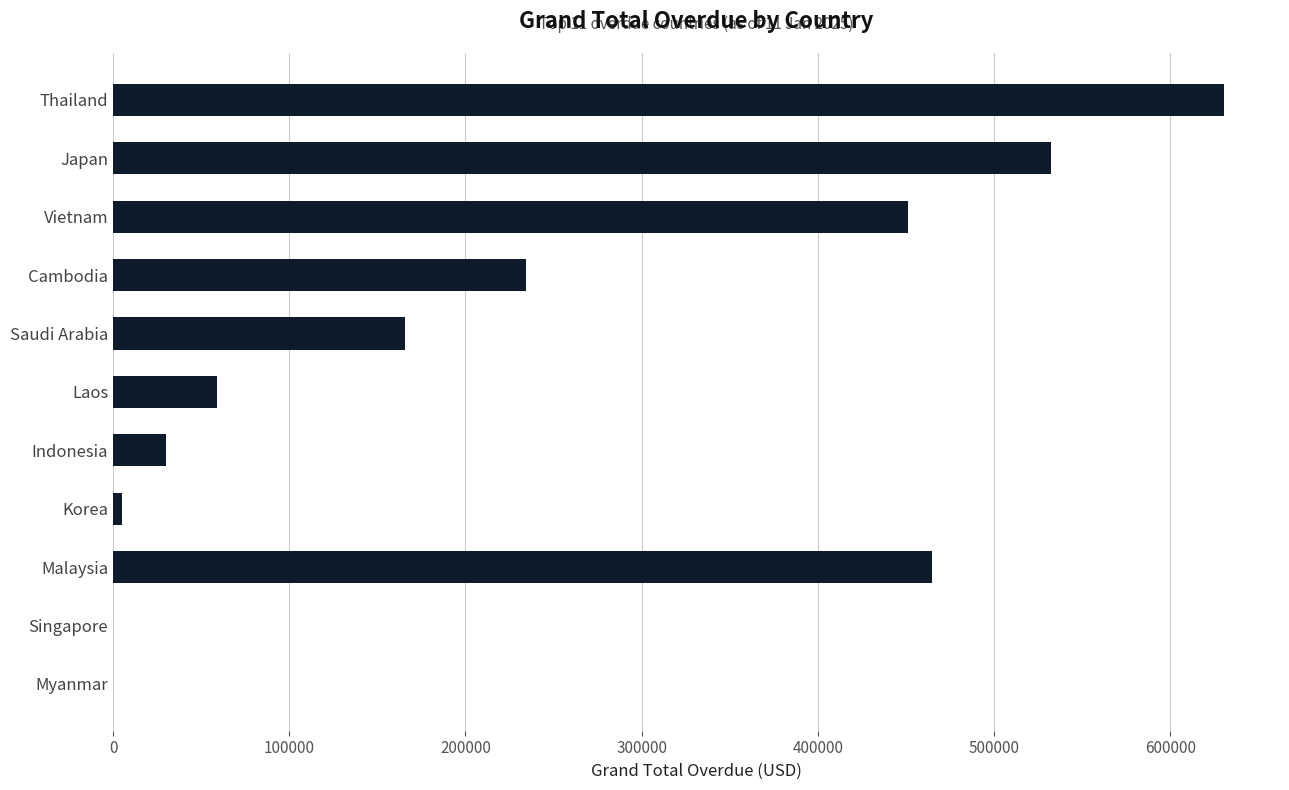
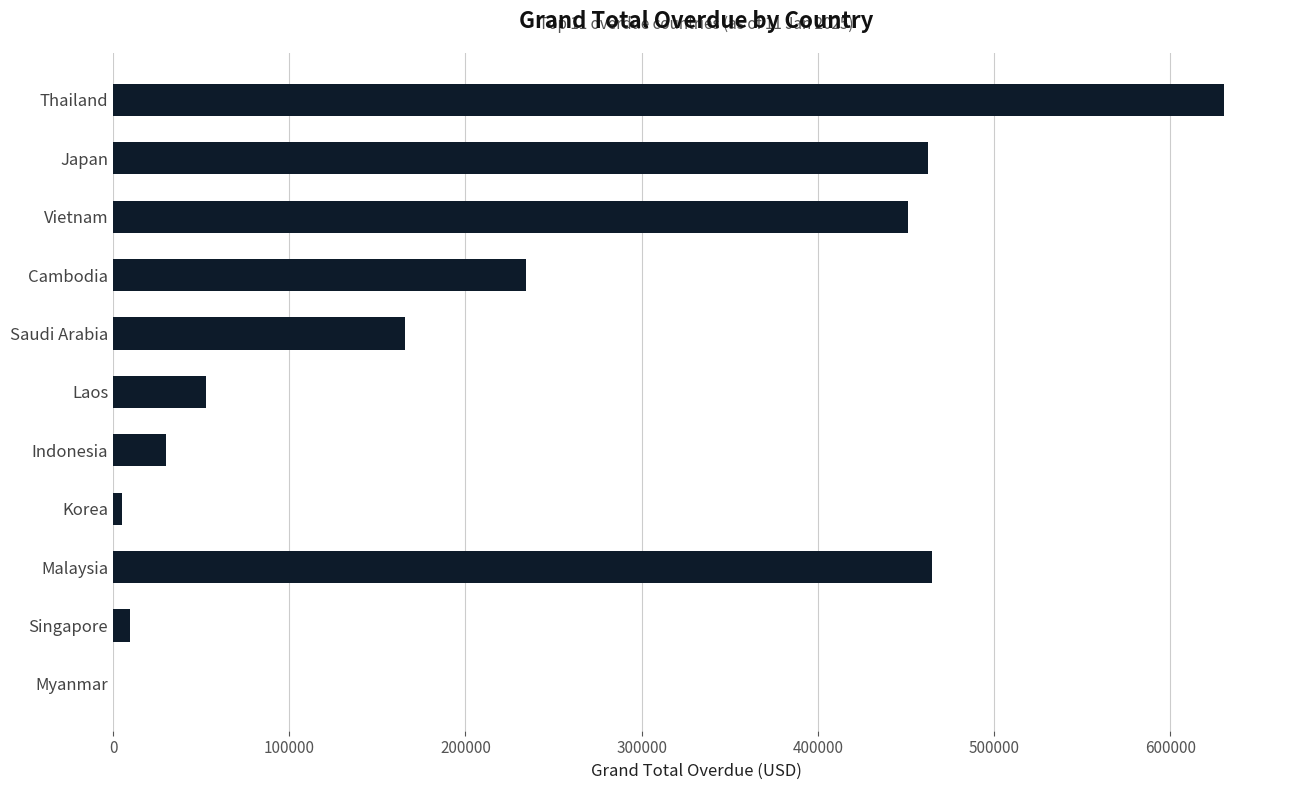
  {
    "Thailand": 631000,
-   "Japan": 533000,
+   "Japan": 462000,
    "Vietnam": 451000,
    "Cambodia": 234000,
    "Saudi Arabia": 165000,
-   "Laos": 59000,
+   "Laos": 53000,
    "Indonesia": 30000,
    "Korea": 5000,
    "Malaysia": 465000,
-   "Singapore": 0,
+   "Singapore": 10000,
    "Myanmar": 0
  }
